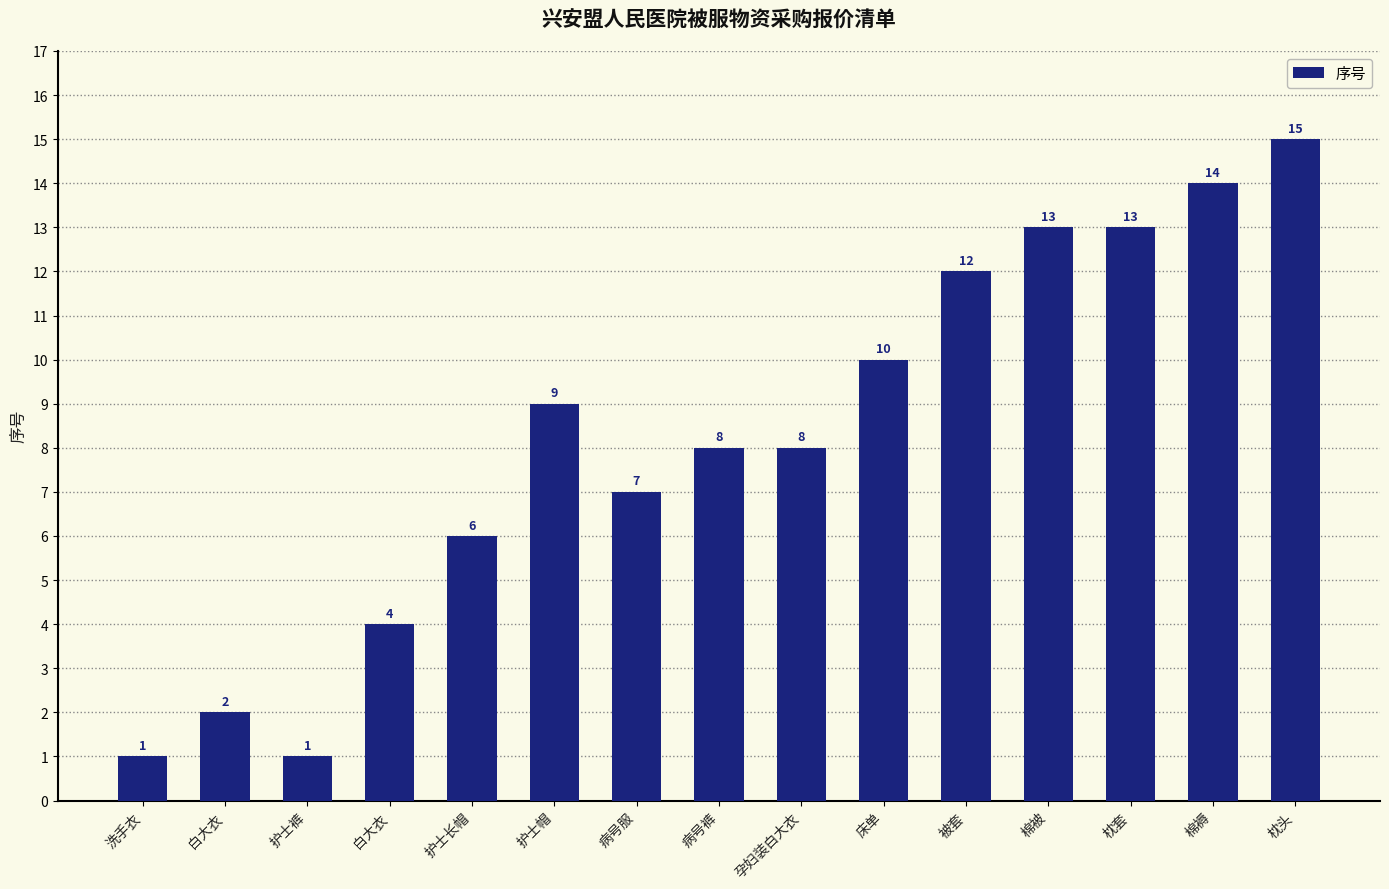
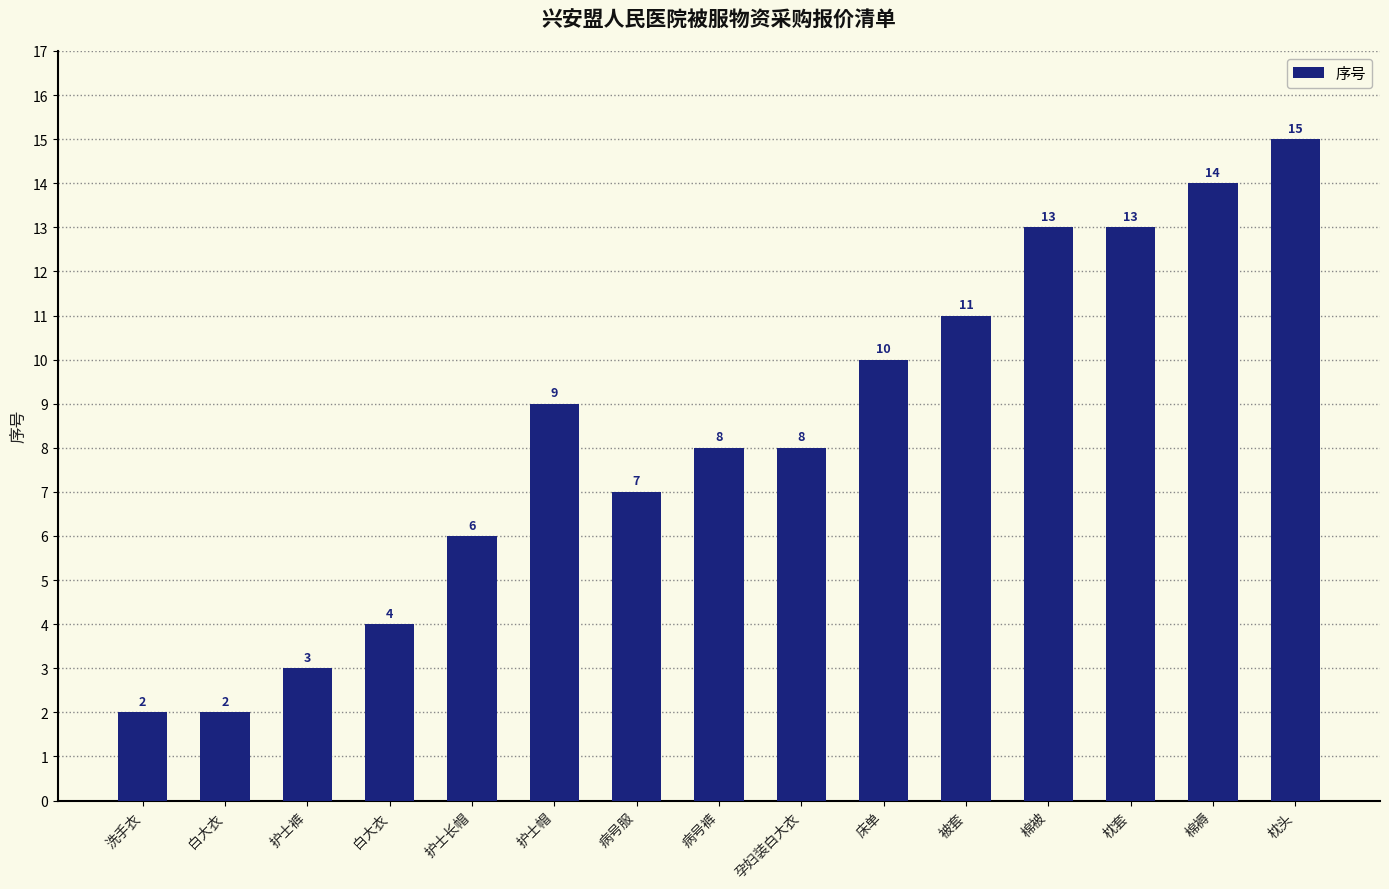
  {
-   "洗手衣": 1,
-   "护士裤": 1,
+   "洗手衣": 2,
+   "护士裤": 3,
    "护士长帽": 6,
    "护士帽": 9,
    "病号服": 7,
    "病号裤": 8,
    "孕妇装白大衣": 8,
    "床单": 10,
-   "被套": 12,
+   "被套": 11,
    "棉被": 13,
    "枕套": 13,
    "棉褥": 14,
    "枕头": 15
  }
